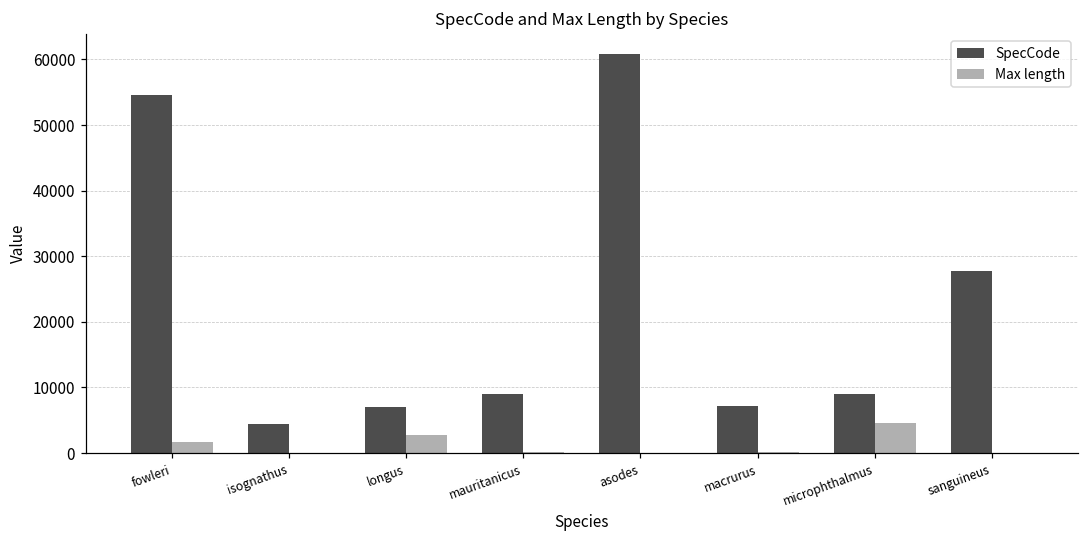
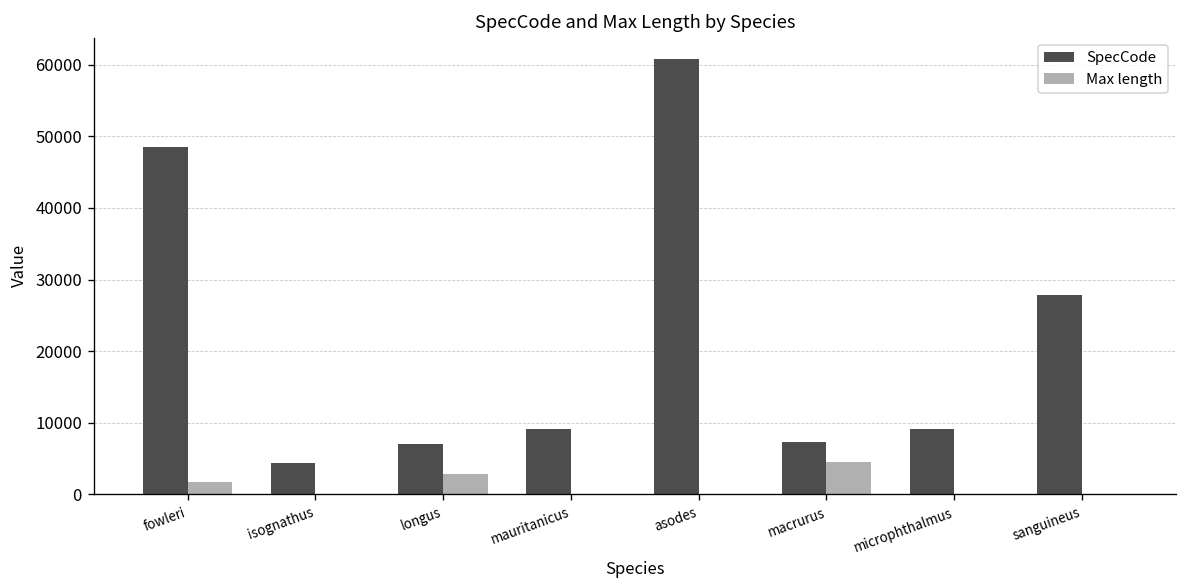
  {
    "SpecCode": {
-     "fowleri": 55000,
+     "fowleri": 49000,
      "isognathus": 4000,
      "longus": 7000,
      "mauritanicus": 9000,
      "asodes": 61000,
      "macrurus": 7000,
      "microphthalmus": 9000,
      "sanguineus": 28000
    },
    "Max length": {
      "fowleri": 2000,
      "longus": 3000,
-     "macrurus": 0,
-     "microphthalmus": 5000
+     "macrurus": 5000,
+     "microphthalmus": 0
    }
  }
